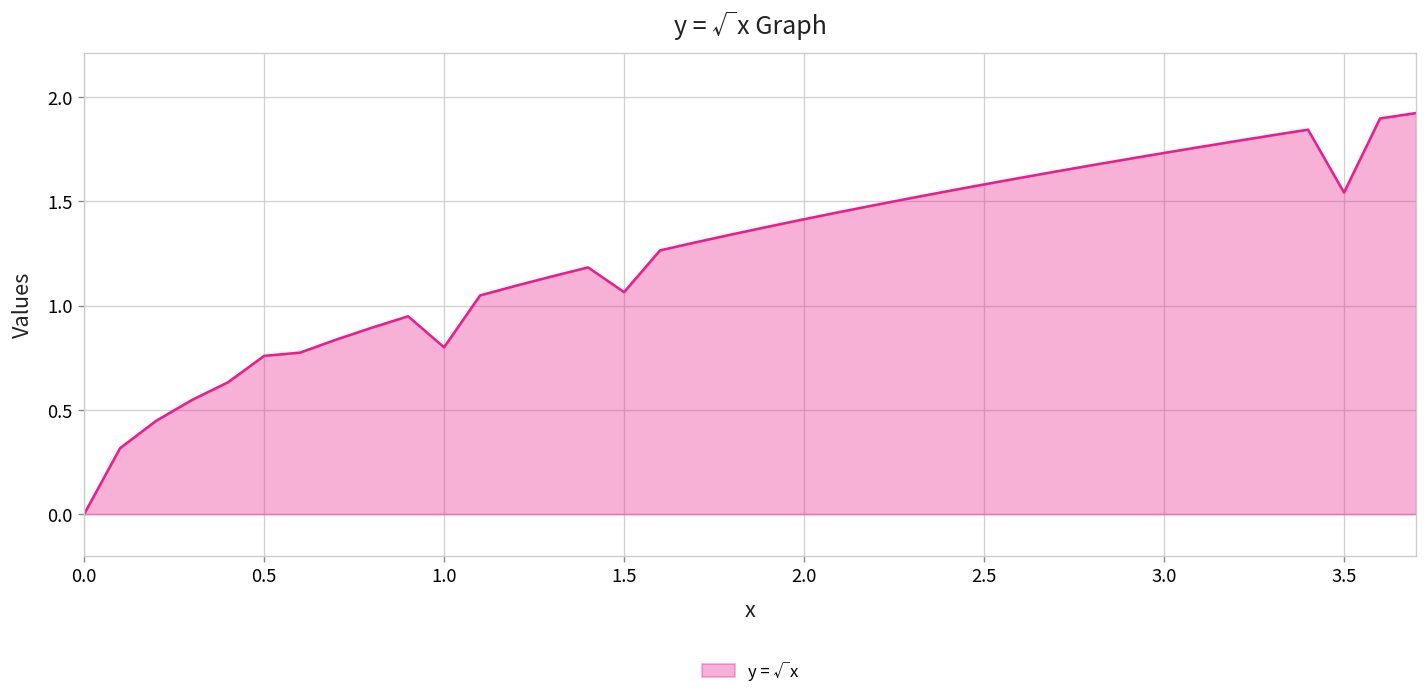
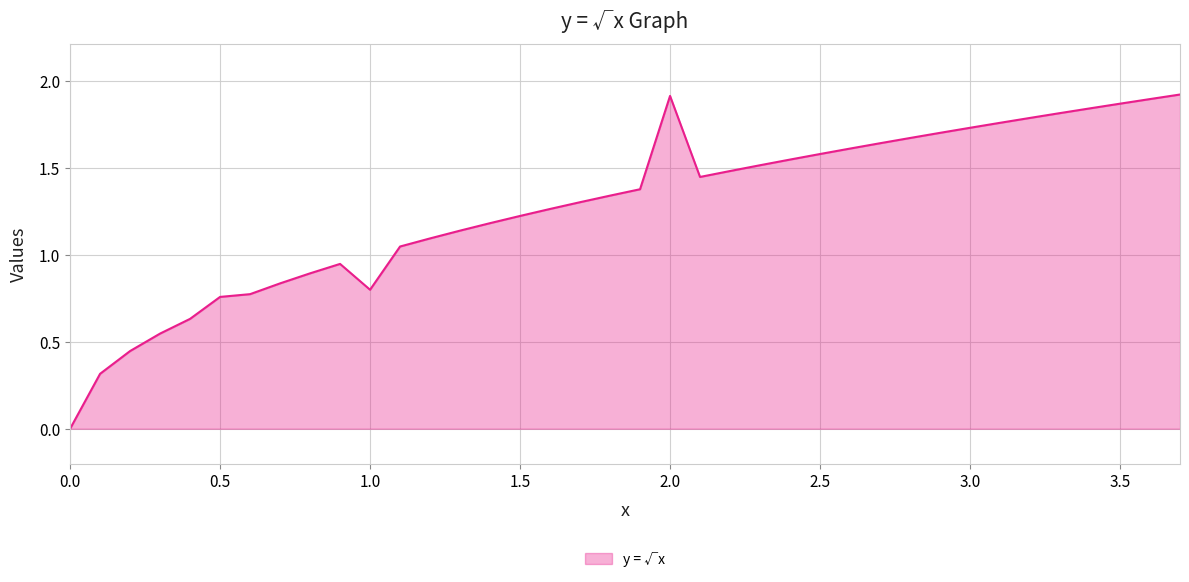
  {
    "0.0": 0.00,
    "0.5": 0.76,
    "1.0": 0.80,
-   "1.5": 1.06,
-   "2.0": 1.41,
+   "1.5": 1.22,
+   "2.0": 1.92,
    "2.5": 1.58,
    "3.0": 1.73,
-   "3.5": 1.54
+   "3.5": 1.87
  }
